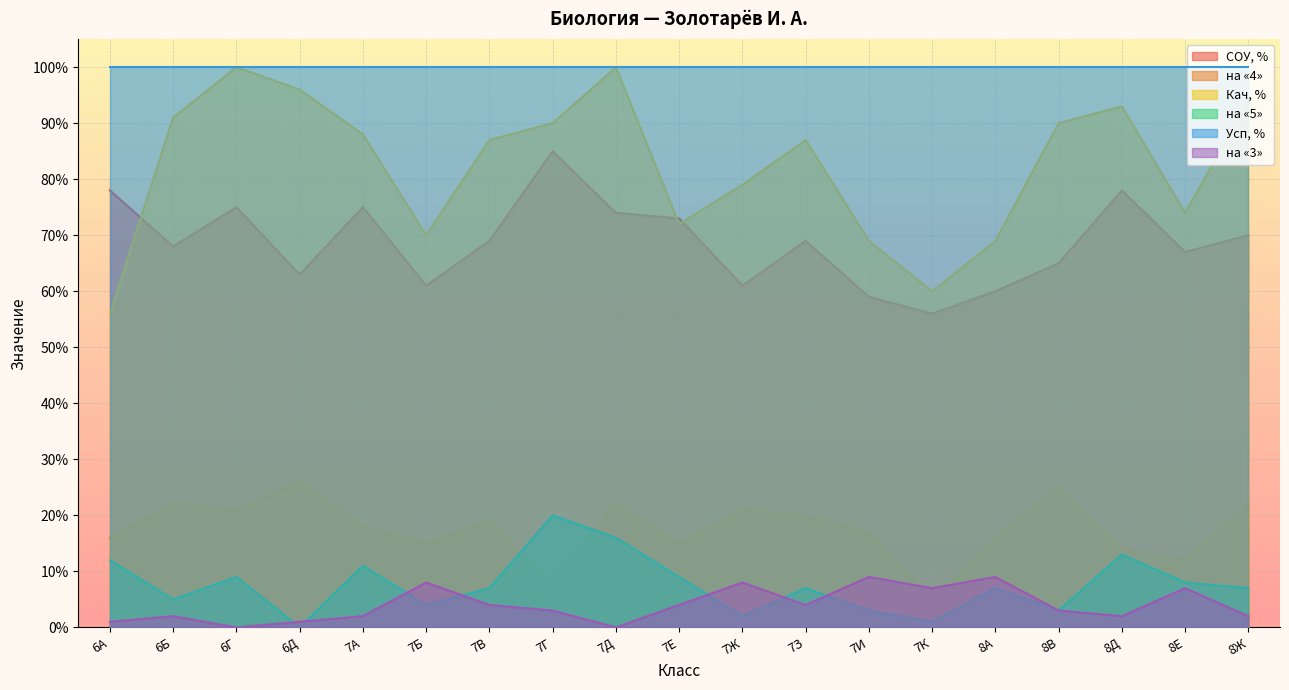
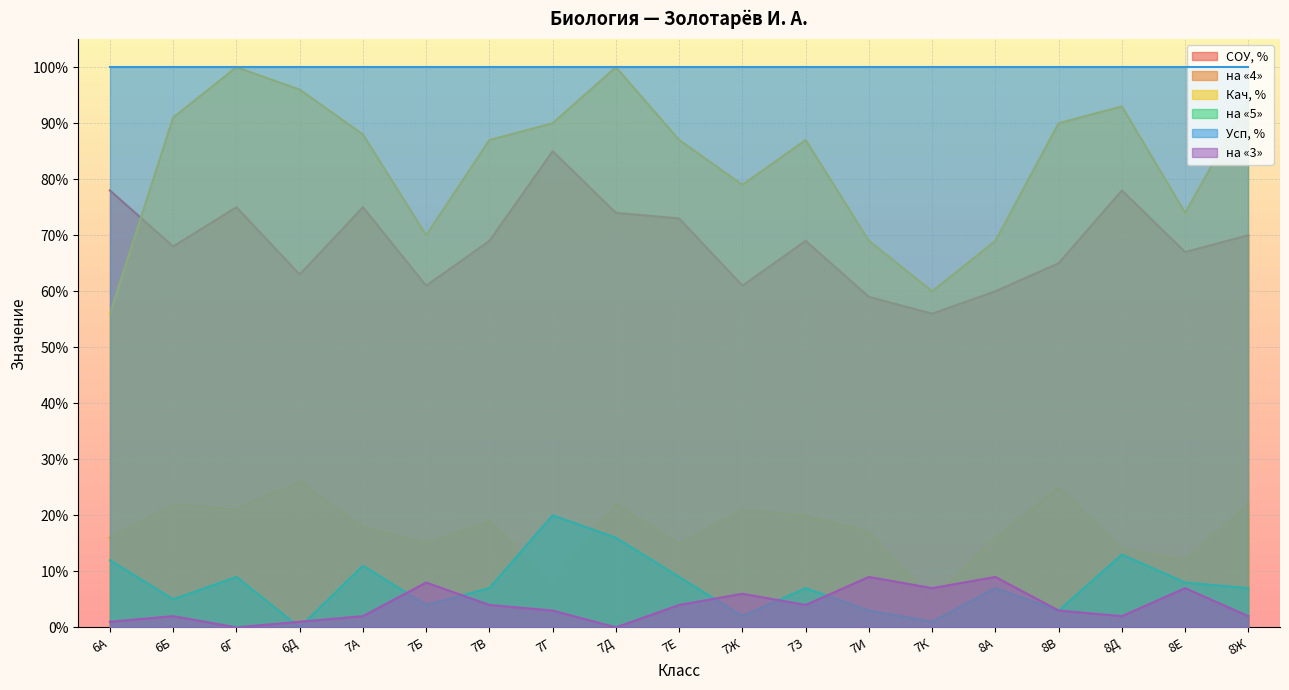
  {
    "Кач, %": {
      "6А": "56%",
      "6Б": "91%",
      "6Д": "96%",
      "7А": "88%",
      "7Б": "70%",
      "7В": "87%",
      "7Г": "90%",
-     "7Е": "72%",
+     "7Е": "87%",
      "7Ж": "79%",
      "7З": "87%",
      "7И": "69%",
      "7К": "60%",
      "8А": "69%",
      "8В": "90%",
      "8Д": "93%",
      "8Е": "74%"
    },
    "на «5»": {
      "6А": "12%",
      "6Б": "5%",
      "6Г": "9%",
      "6Д": "0%",
      "7А": "11%",
      "7Б": "4%",
      "7В": "7%",
      "7Г": "20%",
      "7Д": "16%",
      "7Е": "9%",
      "7Ж": "2%",
      "7З": "7%",
      "7И": "3%",
      "7К": "1%",
      "8А": "7%",
      "8Д": "13%",
      "8Е": "8%",
      "8Ж": "7%"
    },
    "Усп, %": {
      "6А": "100%",
      "6Б": "100%",
      "6Д": "100%",
      "7А": "100%",
      "7Б": "100%",
      "7В": "100%",
      "7Г": "100%",
      "7Е": "100%",
      "7Ж": "100%",
      "7З": "100%",
      "7И": "100%",
      "7К": "100%",
      "8А": "100%",
      "8В": "100%",
      "8Д": "100%",
      "8Е": "100%"
    },
    "на «3»": {
      "6А": "1%",
      "6Б": "2%",
      "6Г": "0%",
      "6Д": "1%",
      "7А": "2%",
      "7Б": "8%",
      "7В": "4%",
      "7Г": "3%",
      "7Д": "0%",
      "7Е": "4%",
-     "7Ж": "8%",
+     "7Ж": "6%",
      "7З": "4%",
      "7И": "9%",
      "7К": "7%",
      "8А": "9%",
      "8Д": "2%",
      "8Е": "7%",
      "8Ж": "2%"
    }
  }
